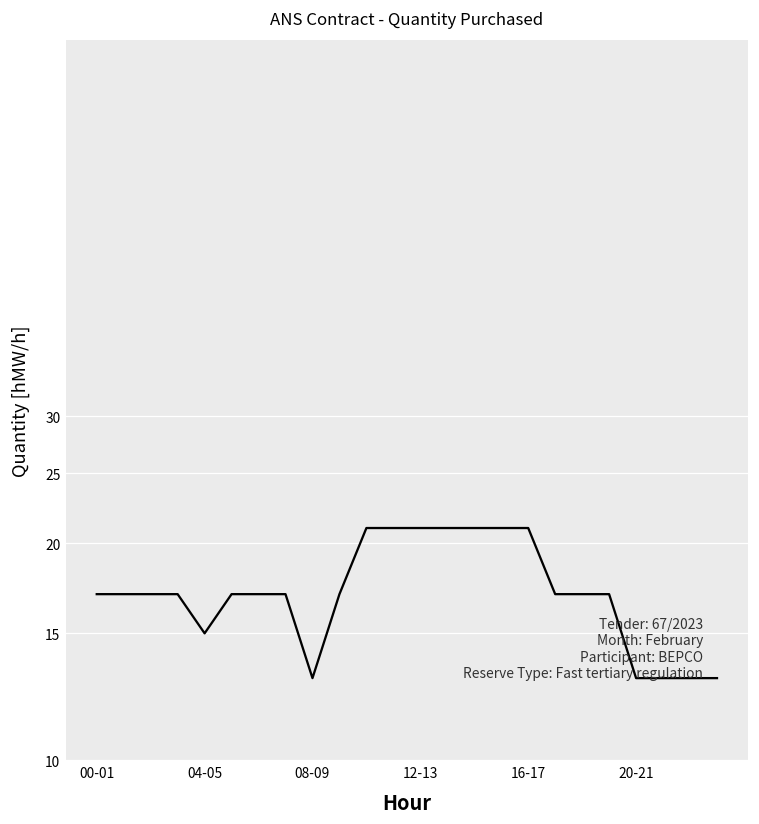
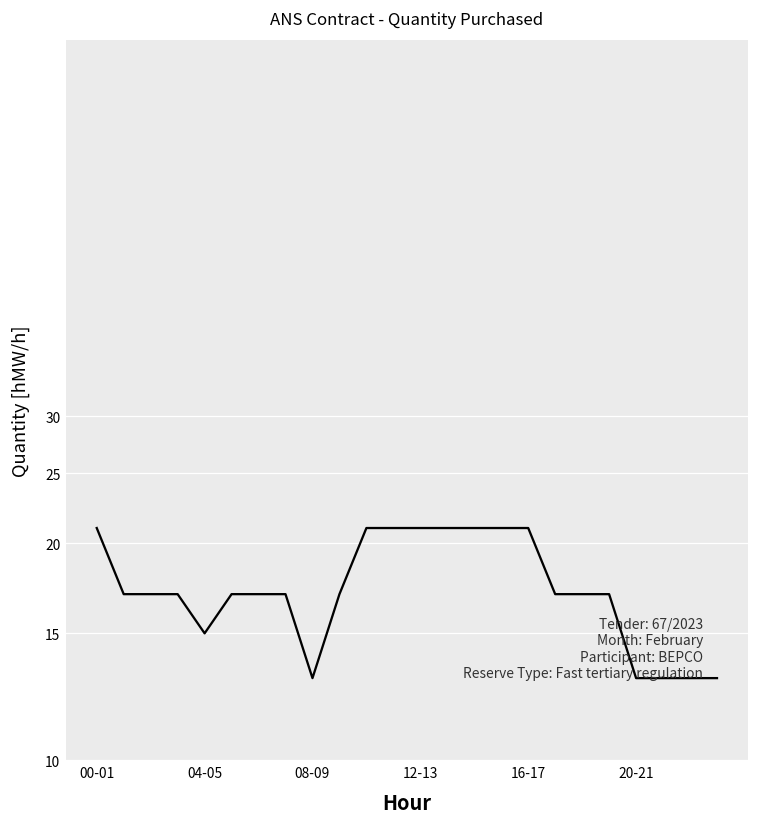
  {
-   "00-01": 17,
+   "00-01": 21,
    "04-05": 15,
    "08-09": 13,
    "12-13": 21,
    "16-17": 21,
    "20-21": 13
  }
